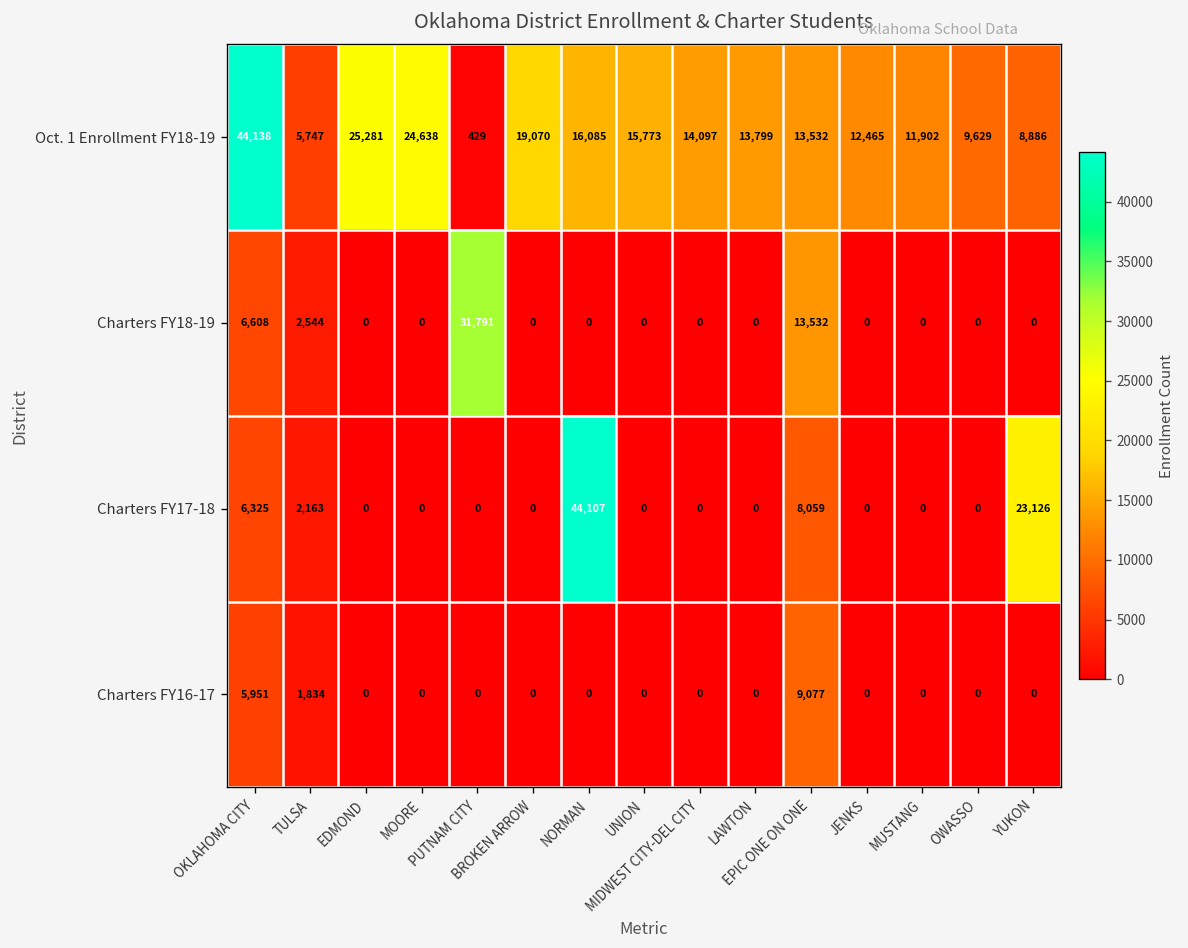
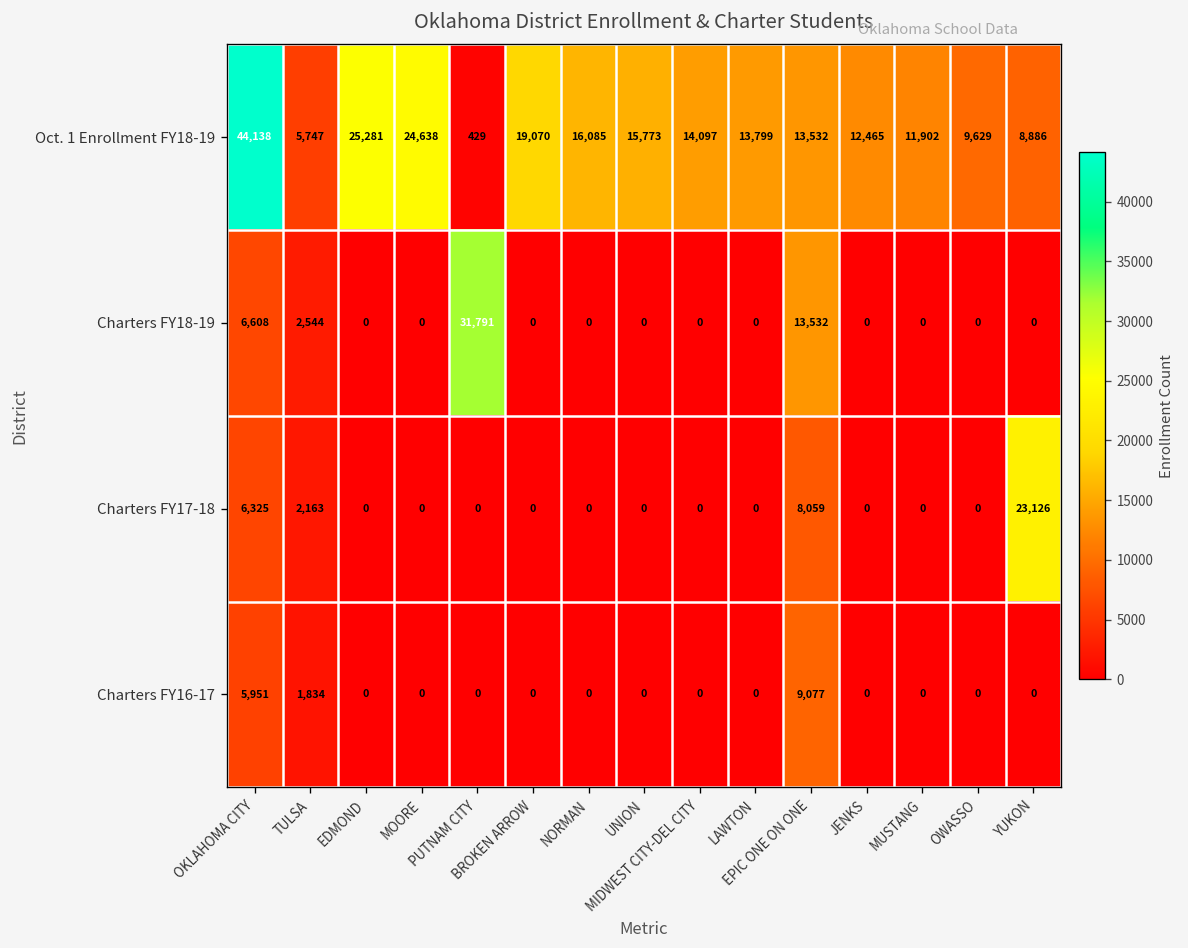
  {
    "Oct. 1 Enrollment FY18-19": {
      "OKLAHOMA CITY": "44,138",
      "TULSA": "5,747",
      "EDMOND": "25,281",
      "MOORE": "24,638",
      "PUTNAM CITY": "429",
      "BROKEN ARROW": "19,070",
      "NORMAN": "16,085",
      "UNION": "15,773",
      "MIDWEST CITY-DEL CITY": "14,097",
      "LAWTON": "13,799",
      "EPIC ONE ON ONE": "13,532",
      "JENKS": "12,465",
      "MUSTANG": "11,902",
      "OWASSO": "9,629",
      "YUKON": "8,886"
    },
    "Charters FY18-19": {
      "OKLAHOMA CITY": "6,608",
      "TULSA": "2,544",
      "EDMOND": "0",
      "MOORE": "0",
      "PUTNAM CITY": "31,791",
      "BROKEN ARROW": "0",
      "NORMAN": "0",
      "UNION": "0",
      "MIDWEST CITY-DEL CITY": "0",
      "LAWTON": "0",
      "EPIC ONE ON ONE": "13,532",
      "JENKS": "0",
      "MUSTANG": "0",
      "OWASSO": "0",
      "YUKON": "0"
    },
    "Charters FY17-18": {
      "OKLAHOMA CITY": "6,325",
      "TULSA": "2,163",
      "EDMOND": "0",
      "MOORE": "0",
      "PUTNAM CITY": "0",
      "BROKEN ARROW": "0",
-     "NORMAN": "44,107",
+     "NORMAN": "0",
      "UNION": "0",
      "MIDWEST CITY-DEL CITY": "0",
      "LAWTON": "0",
      "EPIC ONE ON ONE": "8,059",
      "JENKS": "0",
      "MUSTANG": "0",
      "OWASSO": "0",
      "YUKON": "23,126"
    },
    "Charters FY16-17": {
      "OKLAHOMA CITY": "5,951",
      "TULSA": "1,834",
      "EDMOND": "0",
      "MOORE": "0",
      "PUTNAM CITY": "0",
      "BROKEN ARROW": "0",
      "NORMAN": "0",
      "UNION": "0",
      "MIDWEST CITY-DEL CITY": "0",
      "LAWTON": "0",
      "EPIC ONE ON ONE": "9,077",
      "JENKS": "0",
      "MUSTANG": "0",
      "OWASSO": "0",
      "YUKON": "0"
    }
  }
